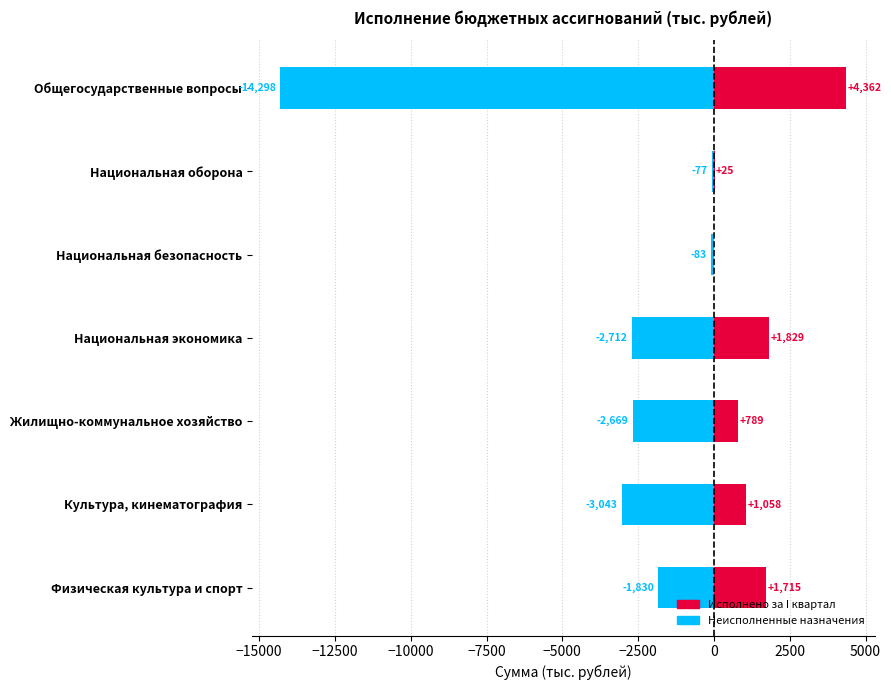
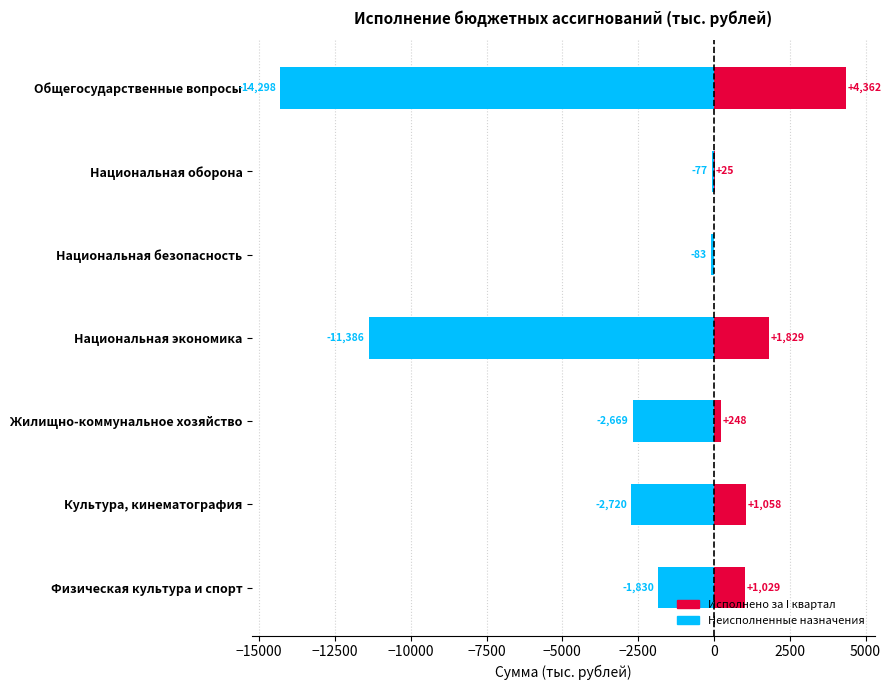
  {
    "Неисполненные назначения": {
      "Общегосударственные вопросы": "-14,298",
      "Национальная оборона": "-77",
      "Национальная безопасность": "-83",
-     "Национальная экономика": "-2,712",
+     "Национальная экономика": "-11,386",
      "Жилищно-коммунальное хозяйство": "-2,669",
-     "Культура, кинематография": "-3,043",
+     "Культура, кинематография": "-2,720",
      "Физическая культура и спорт": "-1,830"
    },
    "Исполнено за I квартал": {
      "Общегосударственные вопросы": "+4,362",
      "Национальная оборона": "+25",
      "Национальная экономика": "+1,829",
-     "Жилищно-коммунальное хозяйство": "+789",
+     "Жилищно-коммунальное хозяйство": "+248",
      "Культура, кинематография": "+1,058",
-     "Физическая культура и спорт": "+1,715"
+     "Физическая культура и спорт": "+1,029"
    }
  }
